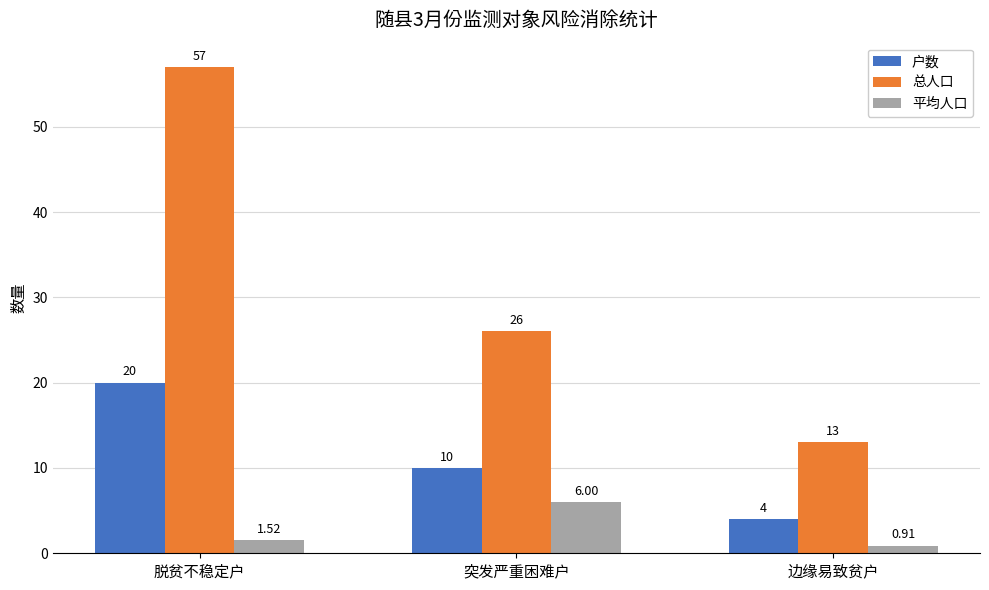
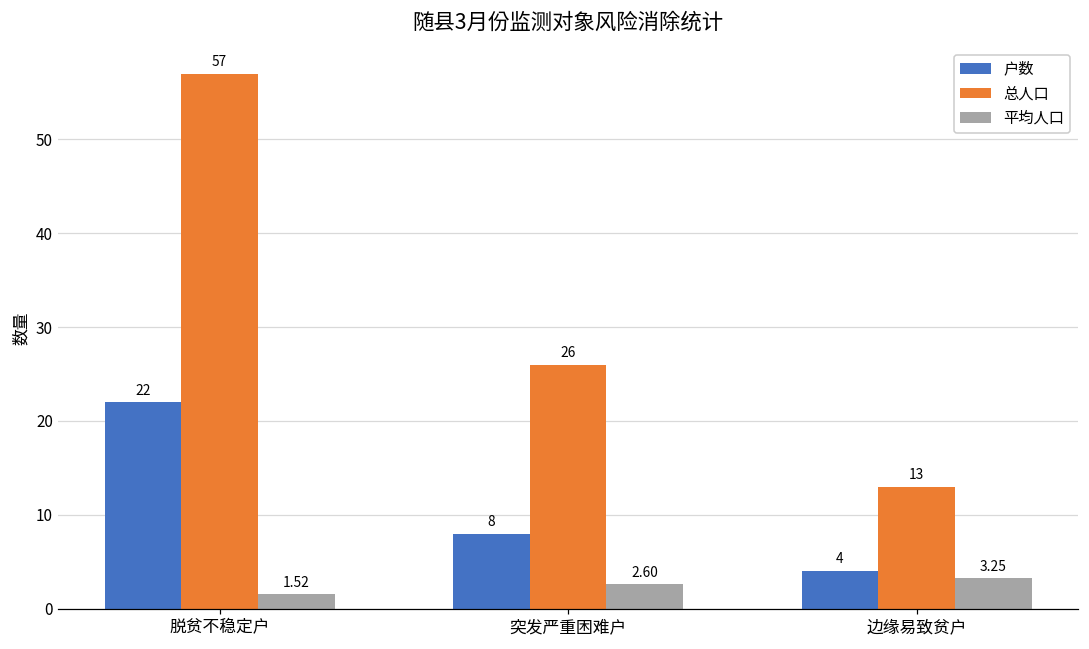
  {
    "户数": {
-     "脱贫不稳定户": 20,
-     "突发严重困难户": 10,
+     "脱贫不稳定户": 22,
+     "突发严重困难户": 8,
      "边缘易致贫户": 4
    },
    "总人口": {
      "脱贫不稳定户": 57,
      "突发严重困难户": 26,
      "边缘易致贫户": 13
    },
    "平均人口": {
      "脱贫不稳定户": 1.52,
-     "突发严重困难户": 6.00,
-     "边缘易致贫户": 0.91
+     "突发严重困难户": 2.60,
+     "边缘易致贫户": 3.25
    }
  }
